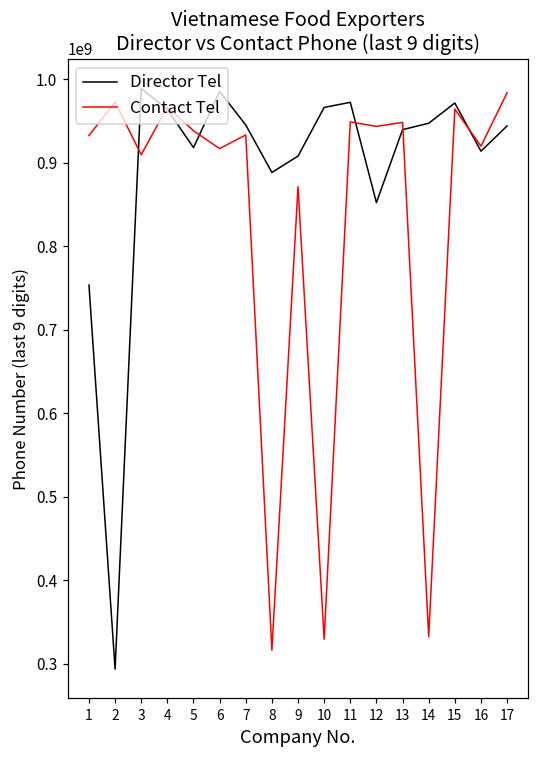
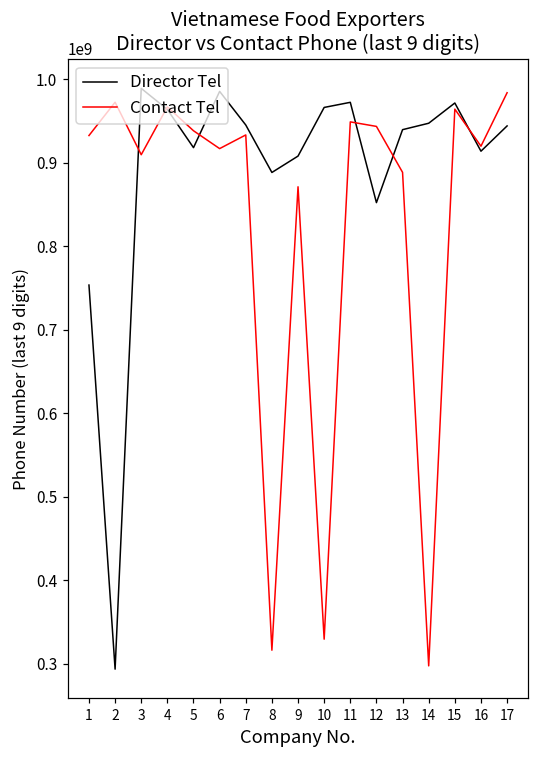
  {
    "Director Tel": {
      "1": 750000000,
      "2": 290000000,
      "5": 920000000,
      "7": 950000000,
      "8": 890000000,
      "9": 910000000,
      "10": 970000000,
      "11": 970000000,
      "12": 850000000,
      "13": 940000000,
      "14": 950000000,
      "15": 970000000,
      "16": 910000000,
      "17": 940000000
    },
    "Contact Tel": {
      "1": 930000000,
      "3": 910000000,
      "5": 940000000,
      "6": 920000000,
      "7": 930000000,
      "8": 320000000,
      "9": 870000000,
      "10": 330000000,
      "11": 950000000,
      "12": 940000000,
-     "13": 950000000,
-     "14": 330000000,
+     "13": 890000000,
+     "14": 300000000,
      "15": 960000000,
      "16": 920000000,
      "17": 980000000
    }
  }
